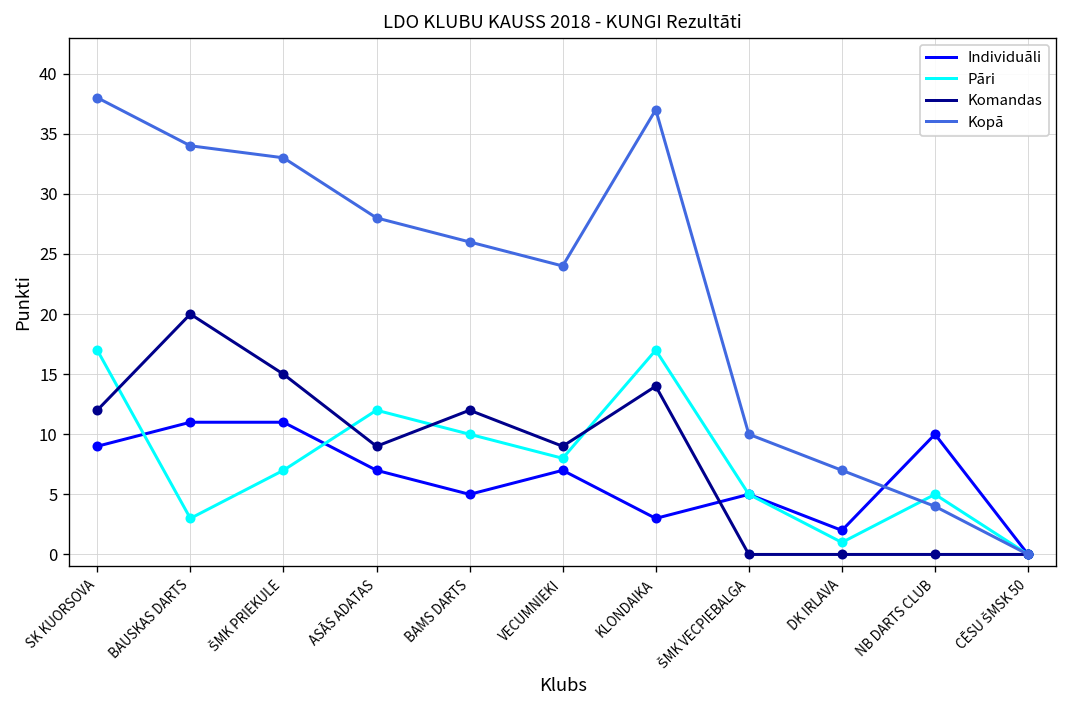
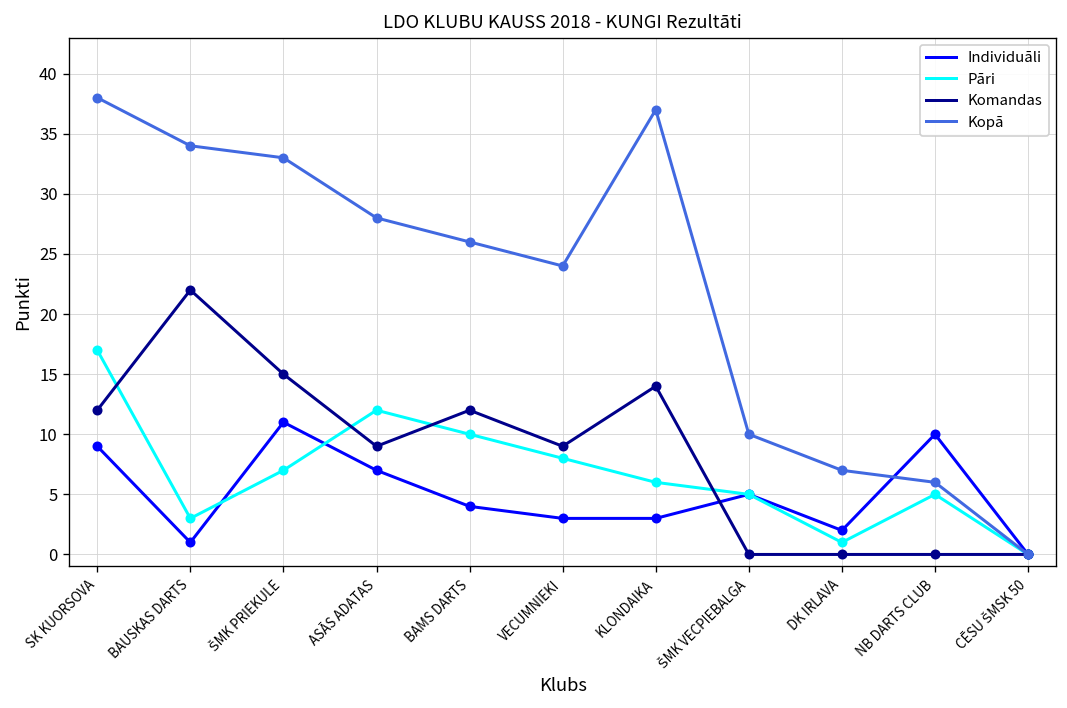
  {
    "Individuāli": {
      "SK KUORSOVA": 9,
-     "BAUSKAS DARTS": 11,
+     "BAUSKAS DARTS": 1,
      "ŠMK PRIEKULE": 11,
      "ASĀS ADATAS": 7,
-     "BAMS DARTS": 5,
-     "VECUMNIEKI": 7,
+     "BAMS DARTS": 4,
+     "VECUMNIEKI": 3,
      "KLONDAIKA": 3,
      "DK IRLAVA": 2,
      "NB DARTS CLUB": 10
    },
    "Pāri": {
      "SK KUORSOVA": 17,
      "BAUSKAS DARTS": 3,
      "ŠMK PRIEKULE": 7,
      "ASĀS ADATAS": 12,
      "BAMS DARTS": 10,
      "VECUMNIEKI": 8,
-     "KLONDAIKA": 17,
+     "KLONDAIKA": 6,
      "DK IRLAVA": 1,
      "NB DARTS CLUB": 5
    },
    "Komandas": {
      "SK KUORSOVA": 12,
-     "BAUSKAS DARTS": 20,
+     "BAUSKAS DARTS": 22,
      "ŠMK PRIEKULE": 15,
      "ASĀS ADATAS": 9,
      "BAMS DARTS": 12,
      "VECUMNIEKI": 9,
      "KLONDAIKA": 14,
      "ŠMK VECPIEBALGA": 0,
      "DK IRLAVA": 0,
      "NB DARTS CLUB": 0
    },
    "Kopā": {
      "SK KUORSOVA": 38,
      "BAUSKAS DARTS": 34,
      "ŠMK PRIEKULE": 33,
      "ASĀS ADATAS": 28,
      "BAMS DARTS": 26,
      "VECUMNIEKI": 24,
      "KLONDAIKA": 37,
      "ŠMK VECPIEBALGA": 10,
      "DK IRLAVA": 7,
-     "NB DARTS CLUB": 4
+     "NB DARTS CLUB": 6
    }
  }
